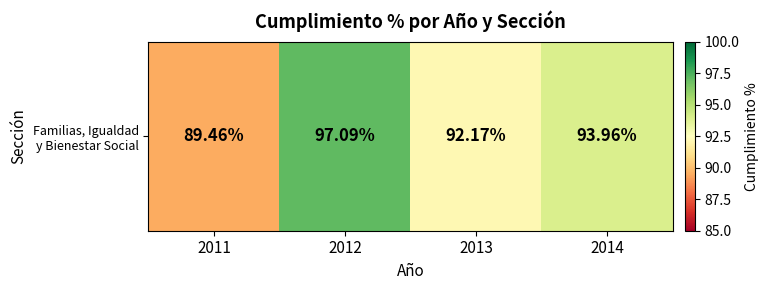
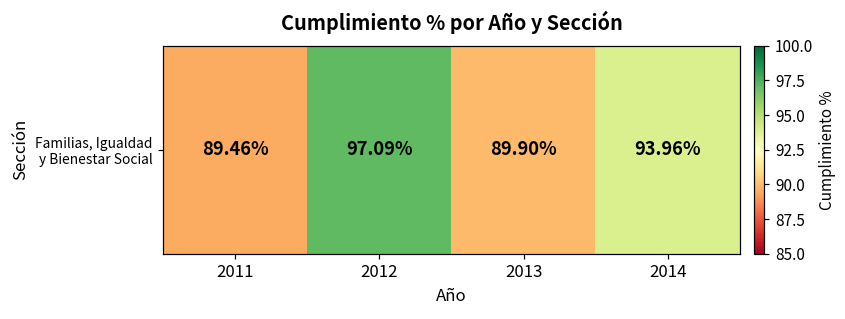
  {
    "Familias, Igualdad y Bienestar Social": {
      "2011": "89.46%",
      "2012": "97.09%",
-     "2013": "92.17%",
+     "2013": "89.90%",
      "2014": "93.96%"
    }
  }
